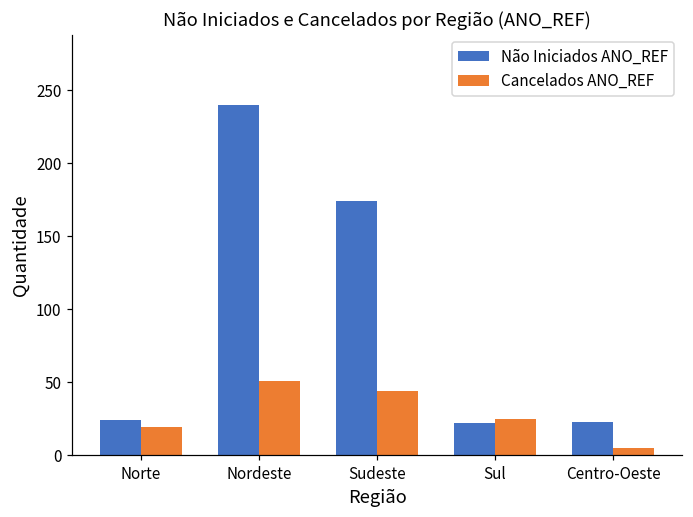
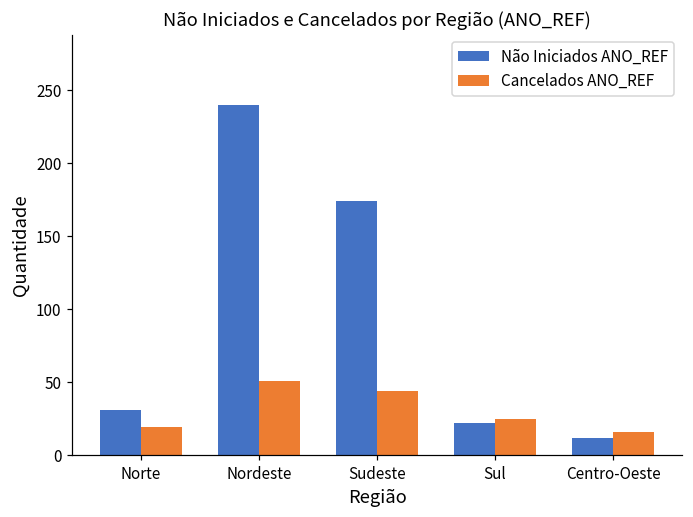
  {
    "Não Iniciados ANO_REF": {
-     "Norte": 24,
+     "Norte": 31,
      "Nordeste": 240,
      "Sudeste": 174,
      "Sul": 22,
-     "Centro-Oeste": 23
+     "Centro-Oeste": 12
    },
    "Cancelados ANO_REF": {
      "Norte": 19,
      "Nordeste": 51,
      "Sudeste": 44,
      "Sul": 25,
-     "Centro-Oeste": 5
+     "Centro-Oeste": 16
    }
  }
